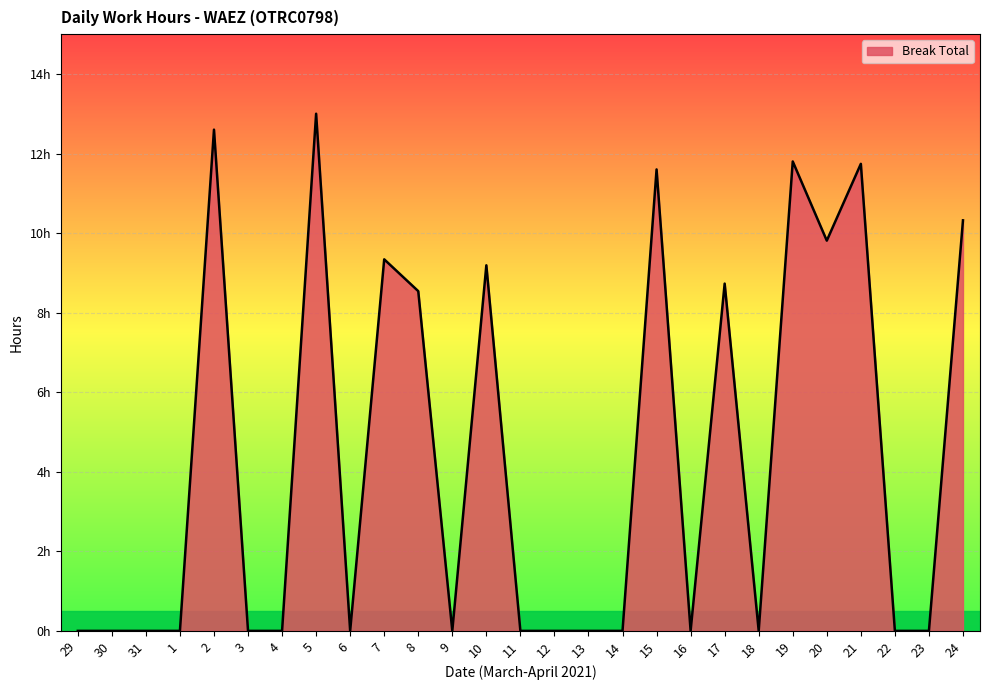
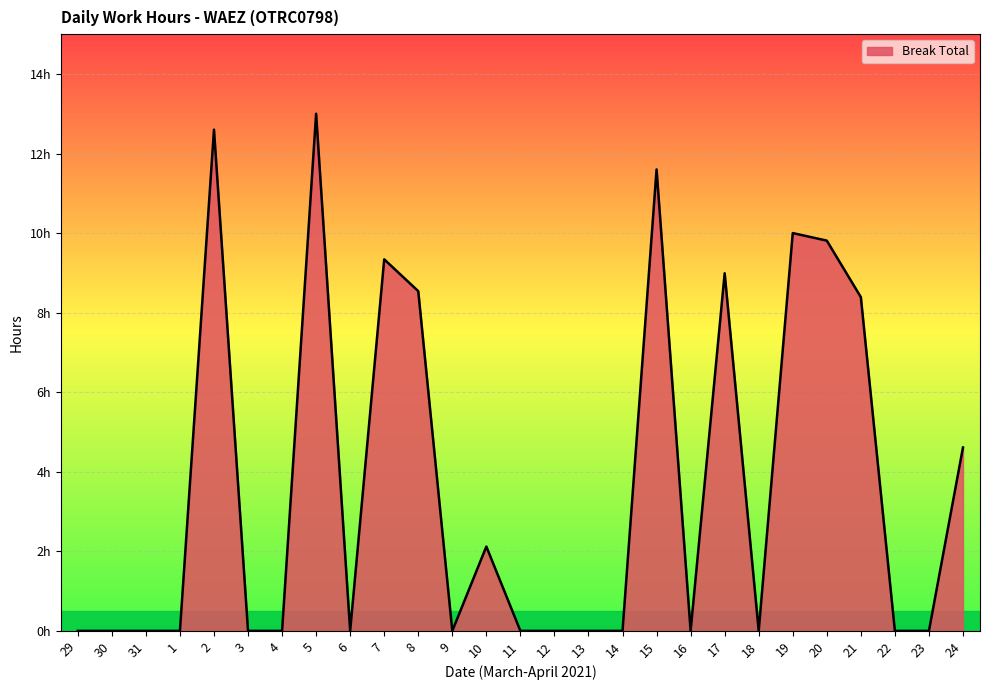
  {
    "2": "12.6h",
    "5": "13.0h",
    "7": "9.3h",
    "8": "8.5h",
-   "10": "9.2h",
+   "10": "2.1h",
    "15": "11.6h",
-   "17": "8.7h",
-   "19": "11.8h",
+   "17": "9.0h",
+   "19": "10.0h",
    "20": "9.8h",
-   "21": "11.7h",
-   "24": "10.3h"
+   "21": "8.4h",
+   "24": "4.6h"
  }
